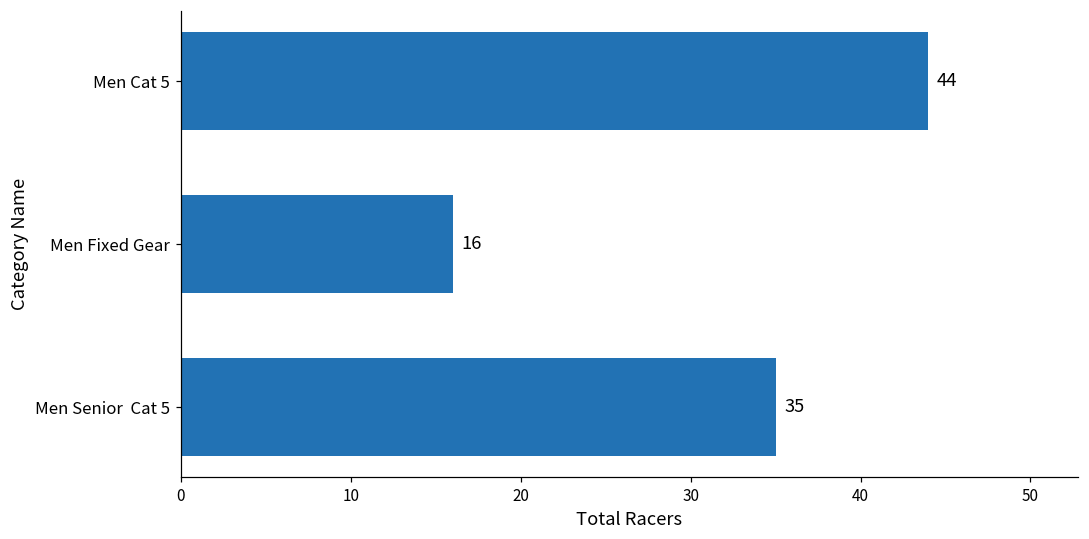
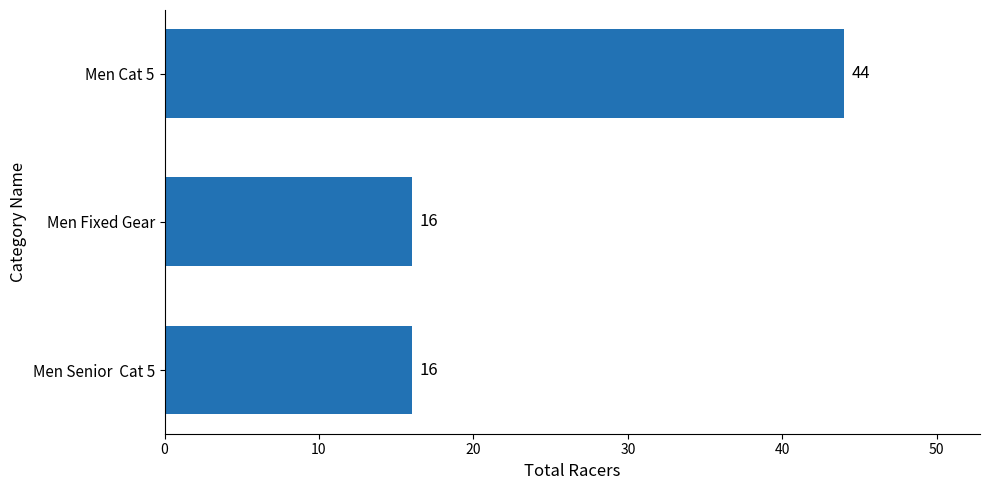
  {
    "Men Cat 5": 44,
    "Men Fixed Gear": 16,
-   "Men Senior Cat 5": 35
+   "Men Senior Cat 5": 16
  }
